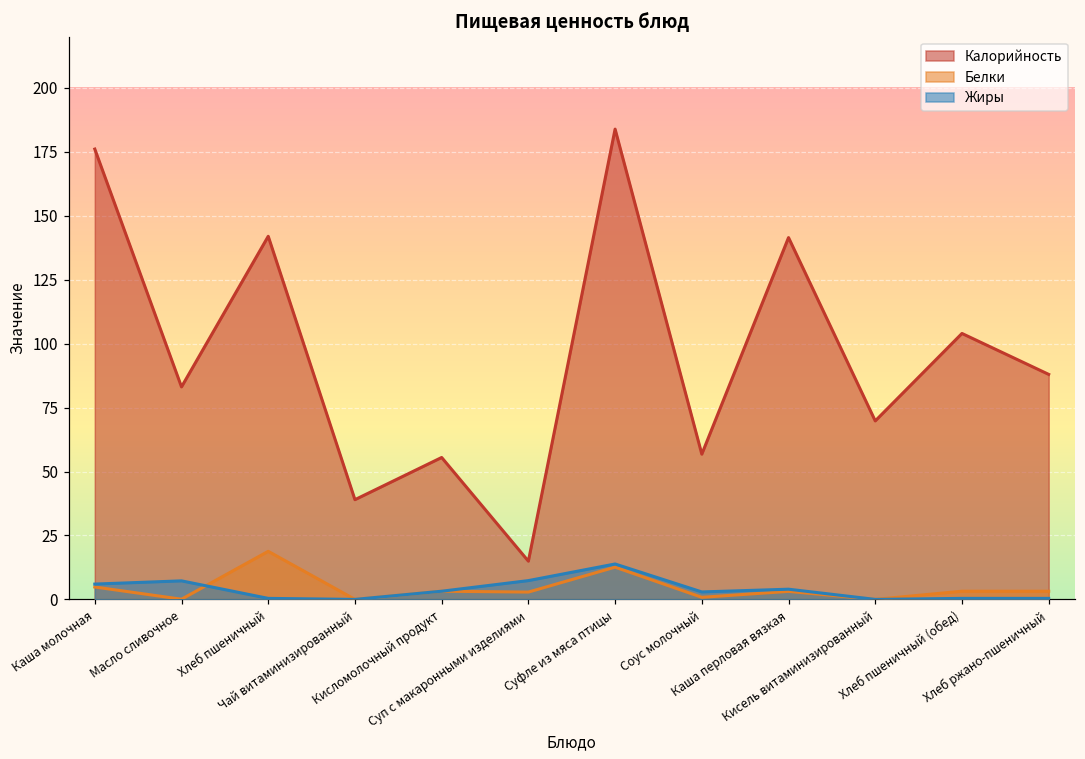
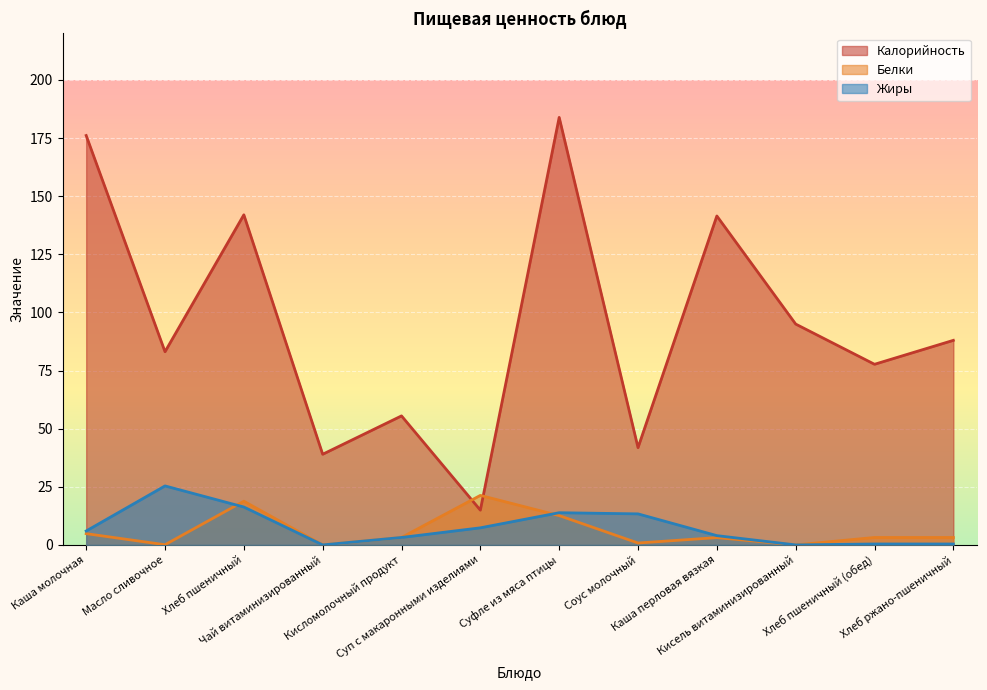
  {
    "Калорийность": {
      "Каша молочная": 176,
      "Масло сливочное": 83,
      "Хлеб пшеничный": 142,
      "Чай витаминизированный": 39,
      "Кисломолочный продукт": 56,
      "Суп с макаронными изделиями": 15,
      "Суфле из мяса птицы": 184,
-     "Соус молочный": 57,
+     "Соус молочный": 42,
      "Каша перловая вязкая": 142,
-     "Кисель витаминизированный": 70,
-     "Хлеб пшеничный (обед)": 104,
+     "Кисель витаминизированный": 95,
+     "Хлеб пшеничный (обед)": 78,
      "Хлеб ржано-пшеничный": 88
    },
    "Белки": {
      "Каша молочная": 5,
      "Масло сливочное": 0,
      "Хлеб пшеничный": 19,
-     "Суп с макаронными изделиями": 3,
+     "Суп с макаронными изделиями": 21,
      "Суфле из мяса птицы": 13,
      "Соус молочный": 1,
      "Хлеб пшеничный (обед)": 3,
      "Хлеб ржано-пшеничный": 3
    },
    "Жиры": {
      "Каша молочная": 6,
-     "Масло сливочное": 7,
-     "Хлеб пшеничный": 0,
+     "Масло сливочное": 25,
+     "Хлеб пшеничный": 16,
      "Суп с макаронными изделиями": 7,
      "Суфле из мяса птицы": 14,
-     "Соус молочный": 3,
+     "Соус молочный": 13,
      "Хлеб пшеничный (обед)": 0,
      "Хлеб ржано-пшеничный": 0
    }
  }
